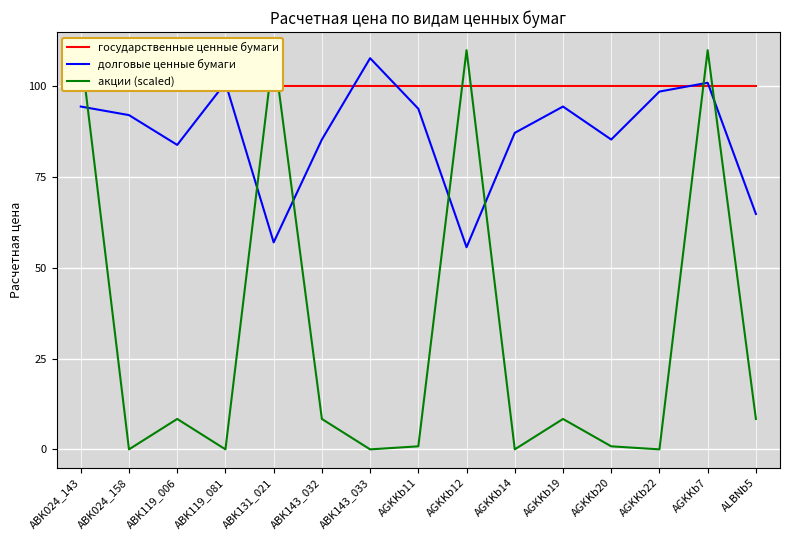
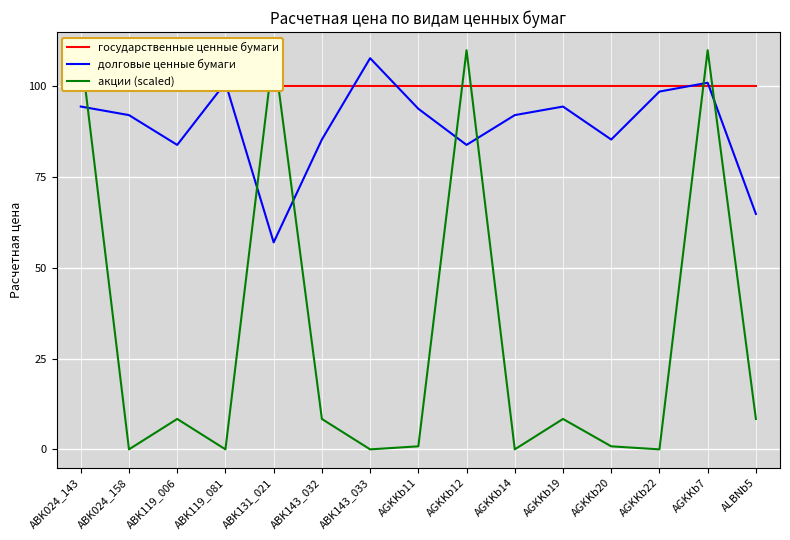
  {
    "государственные ценные бумаги": {
      "ABK143_032": 100,
      "ABK143_033": 100,
      "AGKKb11": 100,
      "AGKKb12": 100,
      "AGKKb14": 100,
      "AGKKb19": 100,
      "AGKKb20": 100,
      "AGKKb22": 100,
      "AGKKb7": 100,
      "ALBNb5": 100
    },
    "долговые ценные бумаги": {
      "ABK024_143": 94,
      "ABK024_158": 92,
      "ABK119_006": 84,
      "ABK131_021": 57,
      "ABK143_032": 85,
      "ABK143_033": 108,
      "AGKKb11": 94,
-     "AGKKb12": 56,
-     "AGKKb14": 87,
+     "AGKKb12": 84,
+     "AGKKb14": 92,
      "AGKKb19": 94,
      "AGKKb20": 85,
      "AGKKb22": 99,
      "AGKKb7": 101,
      "ALBNb5": 65
    },
    "акции (scaled)": {
      "ABK024_158": 0,
      "ABK119_006": 8,
      "ABK119_081": 0,
      "ABK143_032": 8,
      "ABK143_033": 0,
      "AGKKb11": 1,
      "AGKKb12": 110,
      "AGKKb14": 0,
      "AGKKb19": 8,
      "AGKKb20": 1,
      "AGKKb22": 0,
      "AGKKb7": 110,
      "ALBNb5": 8
    }
  }
